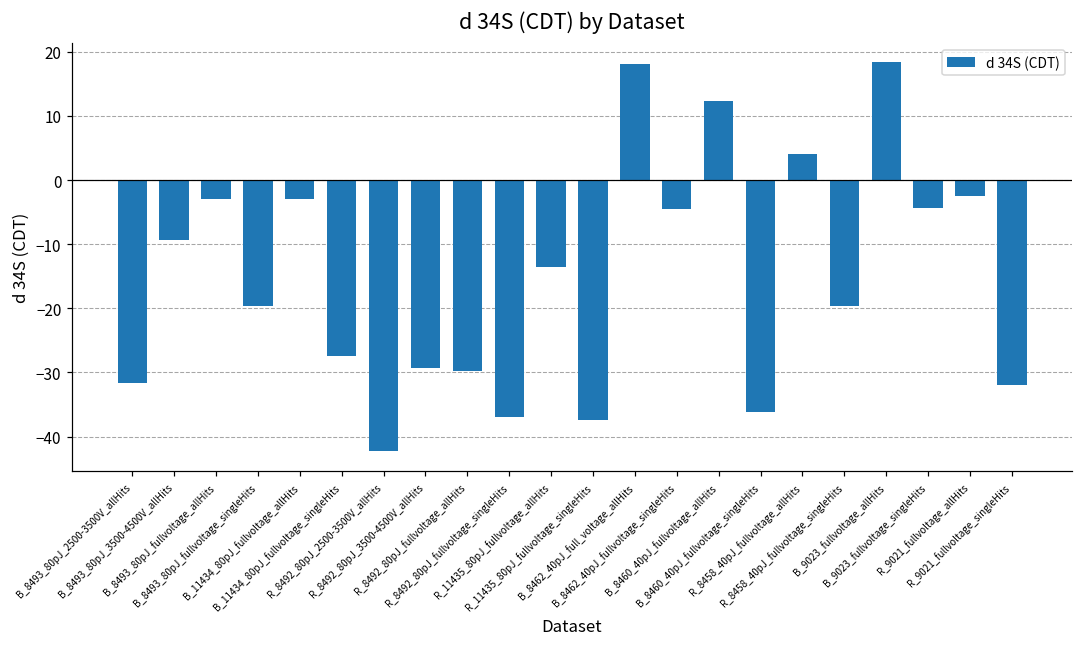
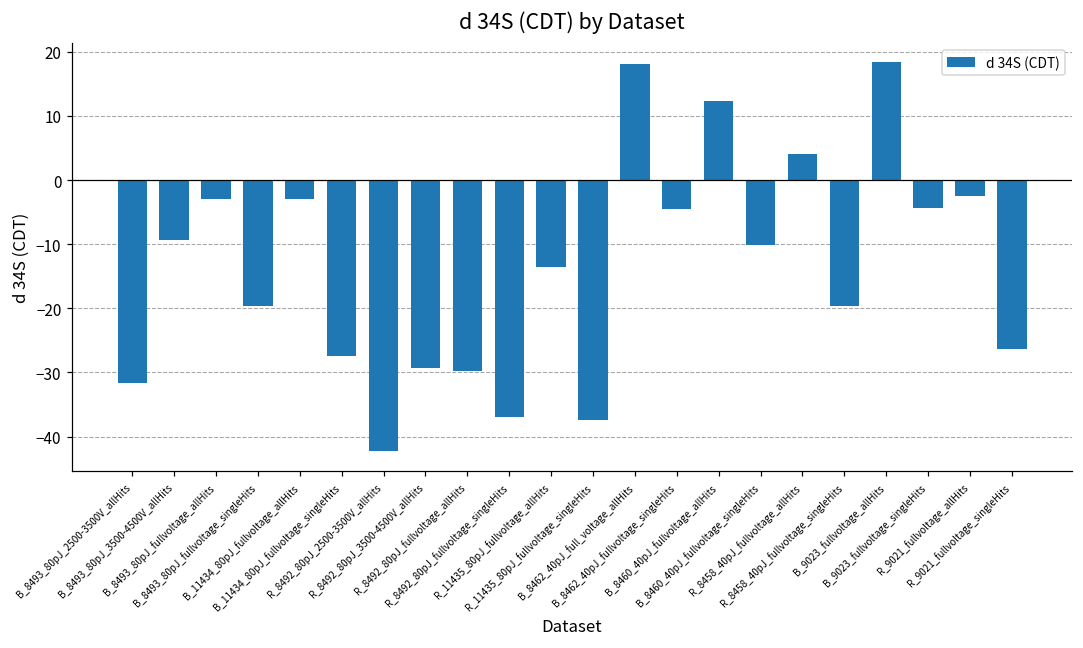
  {
    "B_8493_80pJ_2500-3500V_allHits": -32,
    "B_8493_80pJ_3500-4500V_allHits": -9,
    "B_8493_80pJ_fullvoltage_allHits": -3,
    "B_8493_80pJ_fullvoltage_singleHits": -20,
    "B_11434_80pJ_fullvoltage_allHits": -3,
    "B_11434_80pJ_fullvoltage_singleHits": -27,
    "R_8492_80pJ_2500-3500V_allHits": -42,
    "R_8492_80pJ_3500-4500V_allHits": -29,
    "R_8492_80pJ_fullvoltage_allHits": -30,
    "R_8492_80pJ_fullvoltage_singleHits": -37,
    "R_11435_80pJ_fullvoltage_allHits": -14,
    "R_11435_80pJ_fullvoltage_singleHits": -37,
    "B_8462_40pJ_full_voltage_allHits": 18,
    "B_8462_40pJ_fullvoltage_singleHits": -5,
    "B_8460_40pJ_fullvoltage_allHits": 12,
-   "B_8460_40pJ_fullvoltage_singleHits": -36,
+   "B_8460_40pJ_fullvoltage_singleHits": -10,
    "R_8458_40pJ_fullvoltage_allHits": 4,
    "R_8458_40pJ_fullvoltage_singleHits": -20,
    "B_9023_fullvoltage_allHits": 18,
    "B_9023_fullvoltage_singleHits": -4,
    "R_9021_fullvoltage_allHits": -2,
-   "R_9021_fullvoltage_singleHits": -32
+   "R_9021_fullvoltage_singleHits": -26
  }
